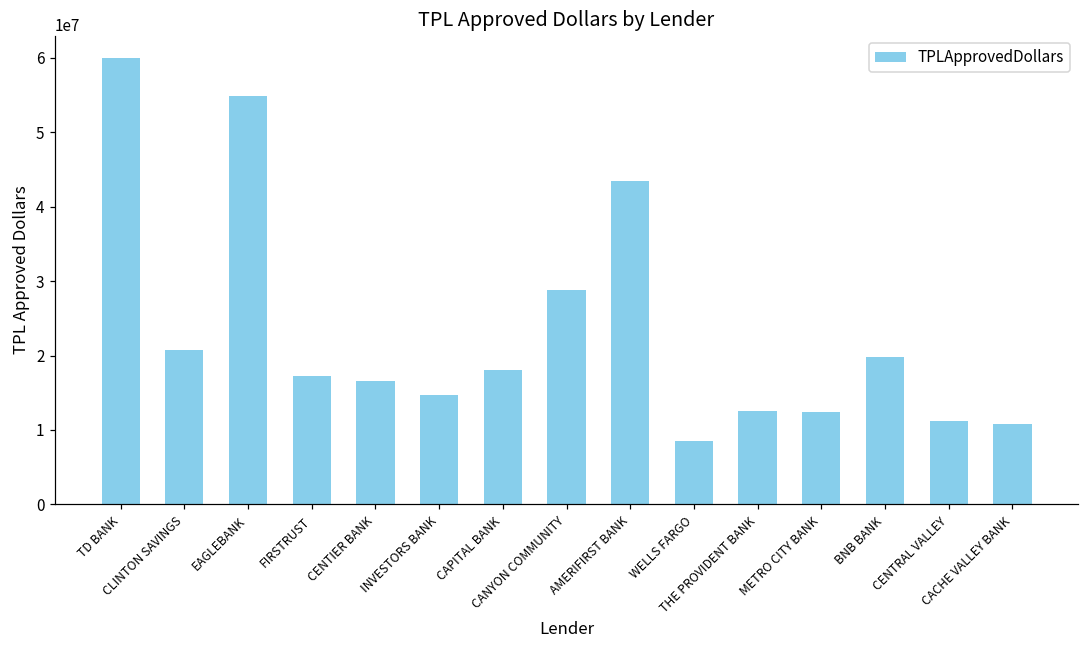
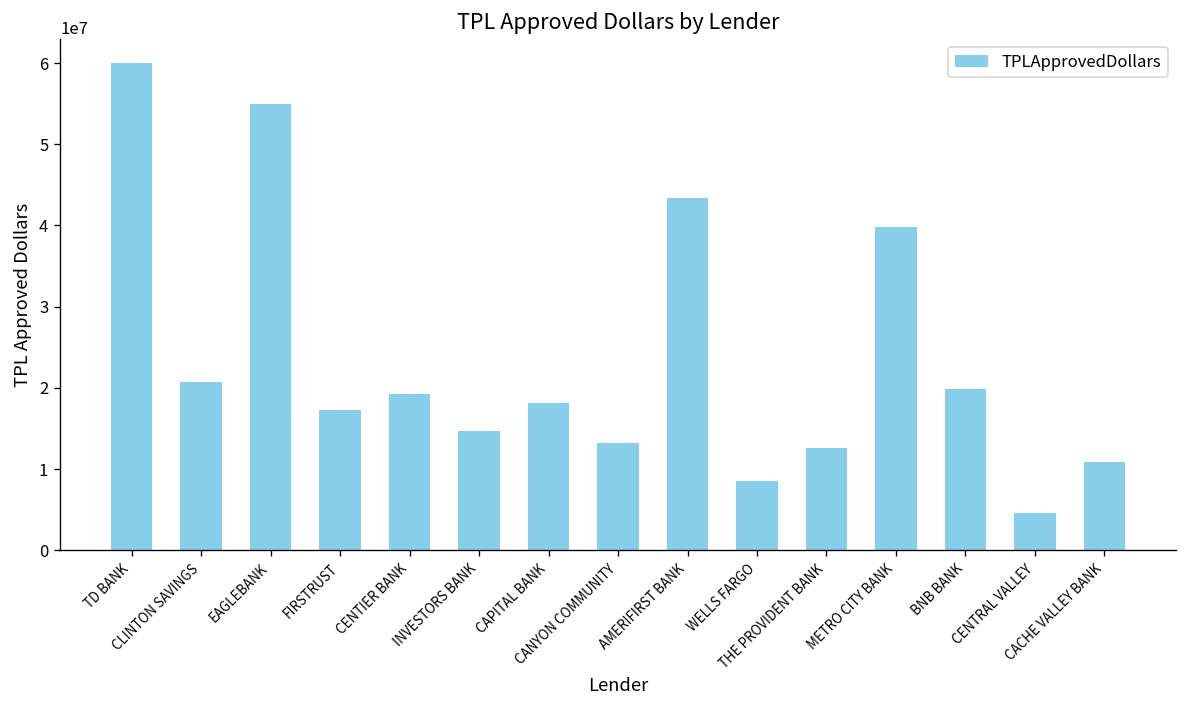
  {
    "TD BANK": 60000000,
    "CLINTON SAVINGS": 21000000,
    "EAGLEBANK": 55000000,
    "FIRSTRUST": 17000000,
-   "CENTIER BANK": 17000000,
+   "CENTIER BANK": 19000000,
    "INVESTORS BANK": 15000000,
    "CAPITAL BANK": 18000000,
-   "CANYON COMMUNITY": 29000000,
+   "CANYON COMMUNITY": 13000000,
    "AMERIFIRST BANK": 43000000,
    "WELLS FARGO": 9000000,
    "THE PROVIDENT BANK": 13000000,
-   "METRO CITY BANK": 12000000,
+   "METRO CITY BANK": 40000000,
    "BNB BANK": 20000000,
-   "CENTRAL VALLEY": 11000000,
+   "CENTRAL VALLEY": 5000000,
    "CACHE VALLEY BANK": 11000000
  }
